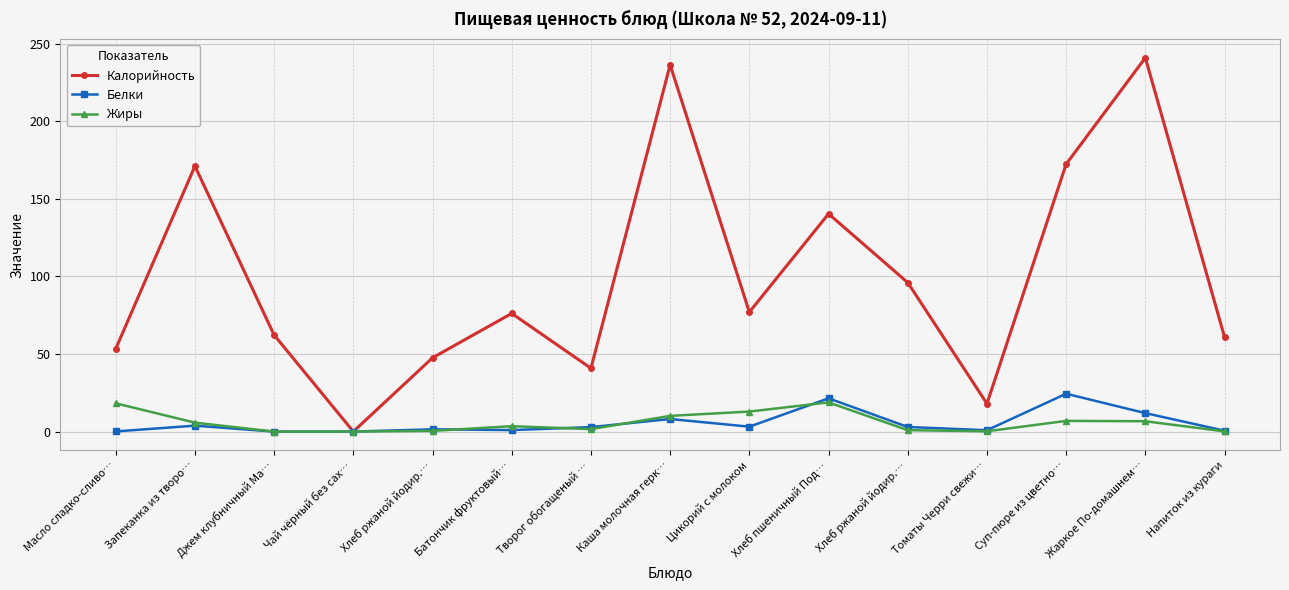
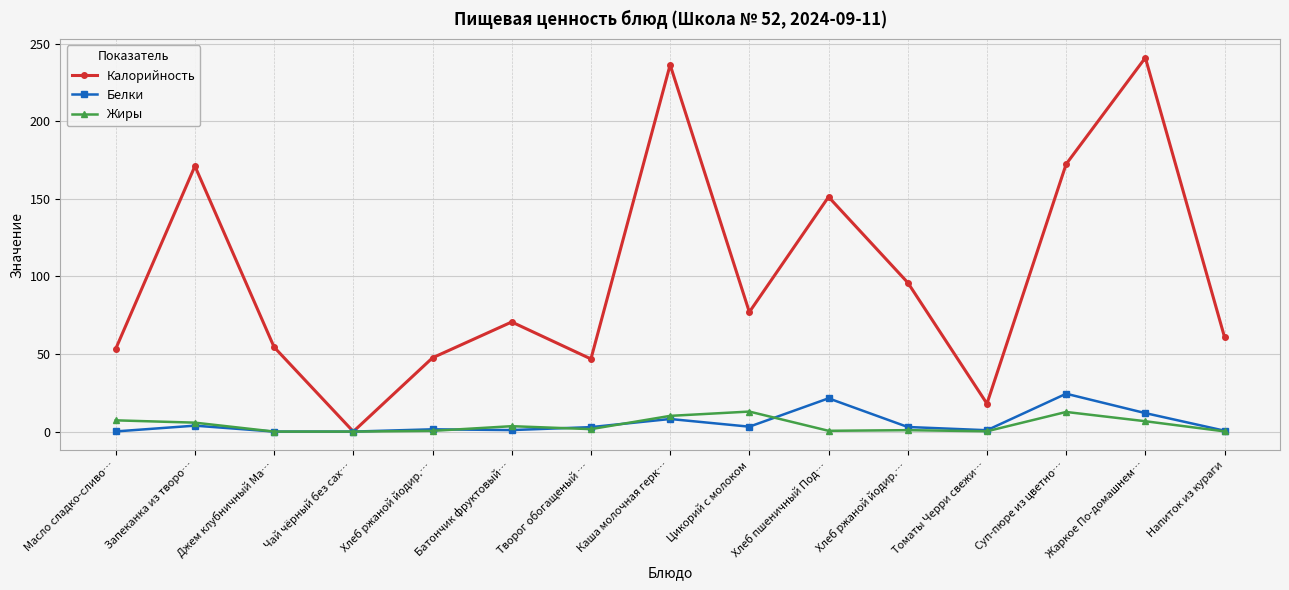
  {
    "Калорийность": {
      "Масло сладко-сливо…": 53,
      "Запеканка из творо…": 171,
-     "Джем клубничный Ма…": 62,
-     "Батончик фруктовый…": 76,
-     "Творог обогащеный …": 41,
+     "Джем клубничный Ма…": 54,
+     "Батончик фруктовый…": 71,
+     "Творог обогащеный …": 47,
      "Каша молочная герк…": 236,
      "Цикорий с молоком": 77,
-     "Хлеб пшеничный Под…": 140,
+     "Хлеб пшеничный Под…": 151,
      "Томаты Черри свежи…": 18,
      "Суп-пюре из цветно…": 172,
      "Жаркое По-домашнем…": 241,
      "Напиток из кураги": 61
    },
    "Белки": {
      "Масло сладко-сливо…": 0,
      "Запеканка из творо…": 4,
      "Батончик фруктовый…": 1,
      "Каша молочная герк…": 8,
      "Цикорий с молоком": 3,
      "Хлеб пшеничный Под…": 21,
      "Суп-пюре из цветно…": 24,
      "Жаркое По-домашнем…": 12
    },
    "Жиры": {
-     "Масло сладко-сливо…": 18,
+     "Масло сладко-сливо…": 7,
      "Запеканка из творо…": 6,
      "Батончик фруктовый…": 3,
      "Каша молочная герк…": 10,
      "Цикорий с молоком": 13,
-     "Хлеб пшеничный Под…": 19,
-     "Суп-пюре из цветно…": 7,
+     "Хлеб пшеничный Под…": 1,
+     "Суп-пюре из цветно…": 13,
      "Жаркое По-домашнем…": 7
    }
  }
